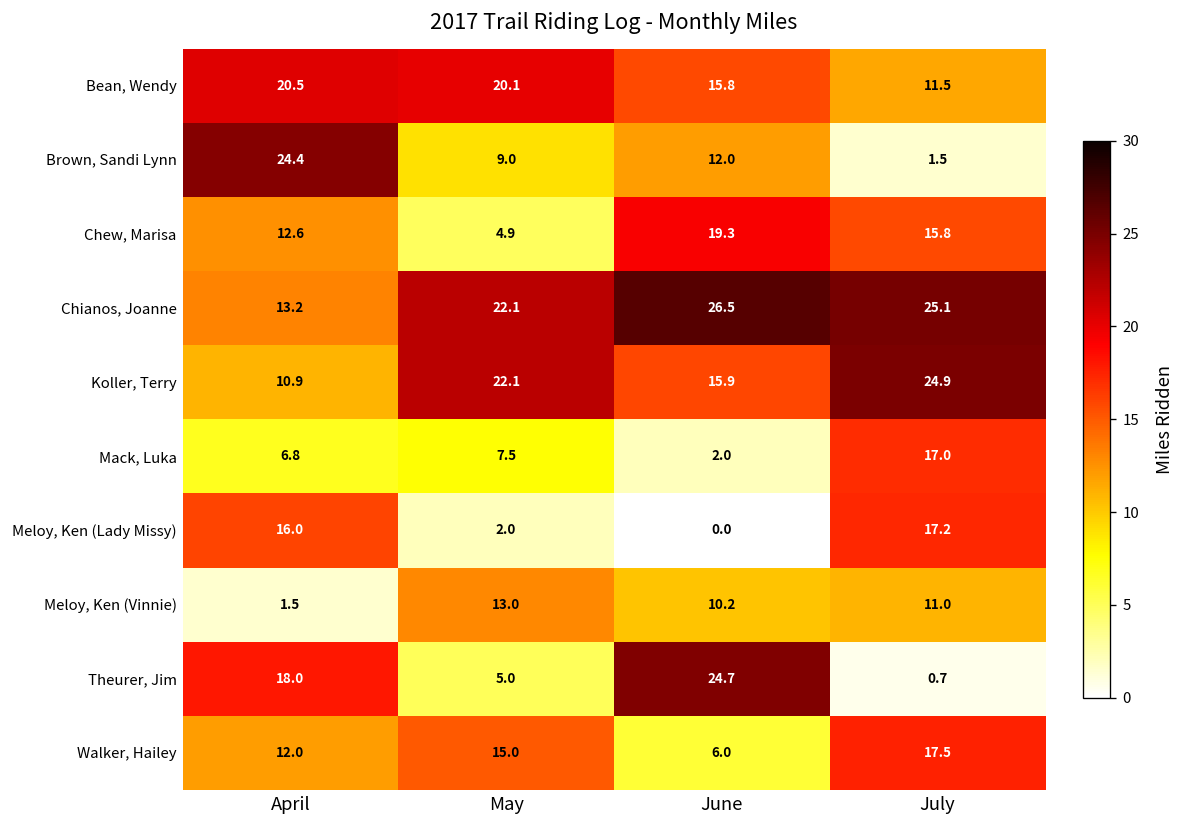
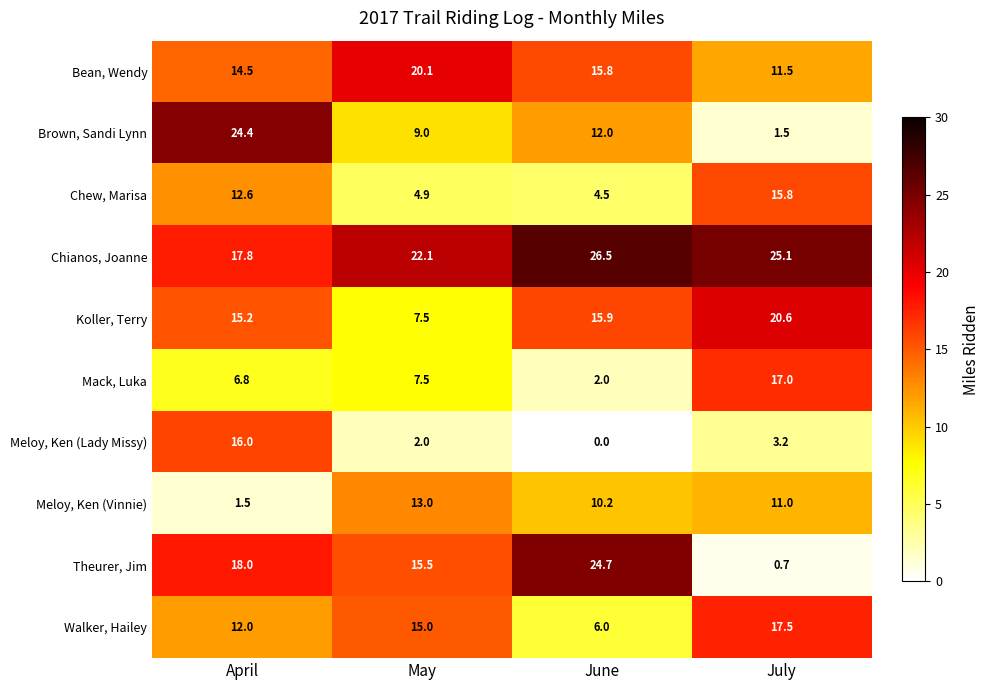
  {
    "Bean, Wendy": {
-     "April": 20.5,
+     "April": 14.5,
      "May": 20.1,
      "June": 15.8,
      "July": 11.5
    },
    "Brown, Sandi Lynn": {
      "April": 24.4,
      "May": 9.0,
      "June": 12.0,
      "July": 1.5
    },
    "Chew, Marisa": {
      "April": 12.6,
      "May": 4.9,
-     "June": 19.3,
+     "June": 4.5,
      "July": 15.8
    },
    "Chianos, Joanne": {
-     "April": 13.2,
+     "April": 17.8,
      "May": 22.1,
      "June": 26.5,
      "July": 25.1
    },
    "Koller, Terry": {
-     "April": 10.9,
-     "May": 22.1,
+     "April": 15.2,
+     "May": 7.5,
      "June": 15.9,
-     "July": 24.9
+     "July": 20.6
    },
    "Mack, Luka": {
      "April": 6.8,
      "May": 7.5,
      "June": 2.0,
      "July": 17.0
    },
    "Meloy, Ken (Lady Missy)": {
      "April": 16.0,
      "May": 2.0,
      "June": 0.0,
-     "July": 17.2
+     "July": 3.2
    },
    "Meloy, Ken (Vinnie)": {
      "April": 1.5,
      "May": 13.0,
      "June": 10.2,
      "July": 11.0
    },
    "Theurer, Jim": {
      "April": 18.0,
-     "May": 5.0,
+     "May": 15.5,
      "June": 24.7,
      "July": 0.7
    },
    "Walker, Hailey": {
      "April": 12.0,
      "May": 15.0,
      "June": 6.0,
      "July": 17.5
    }
  }
